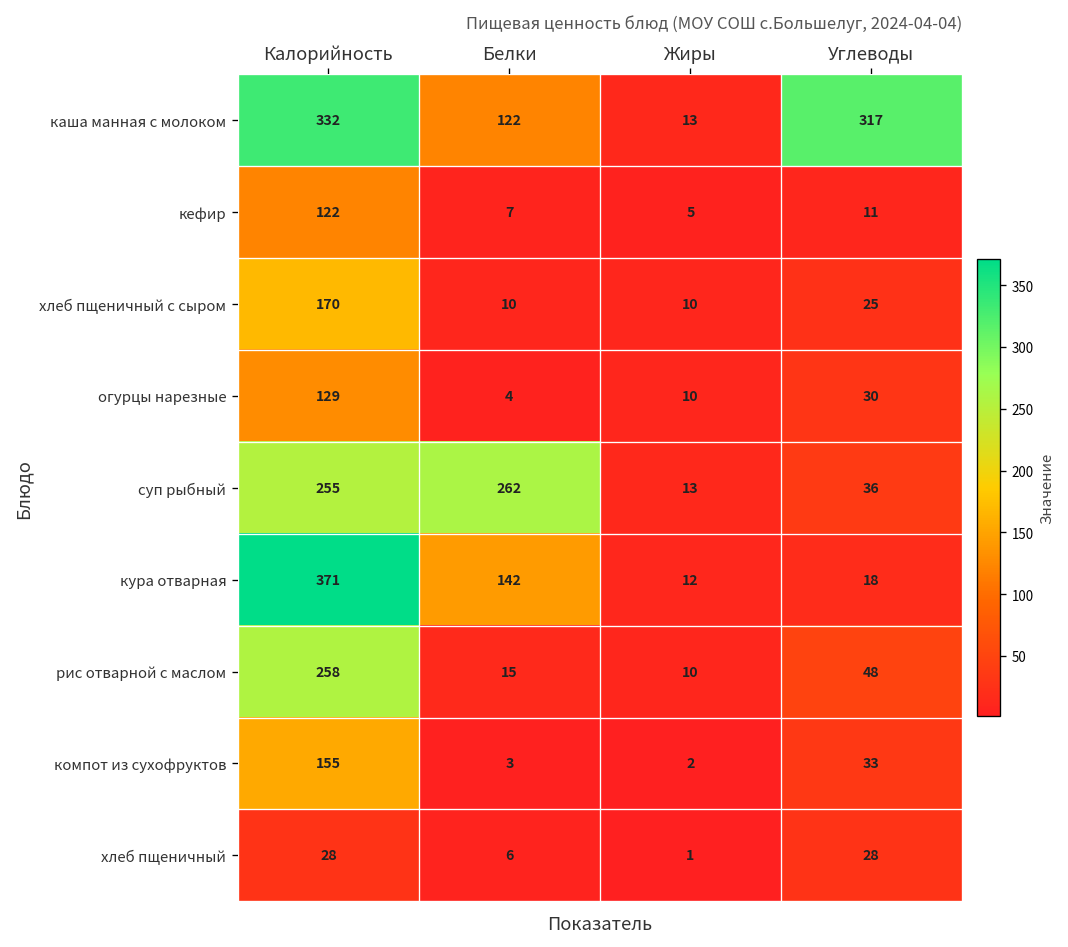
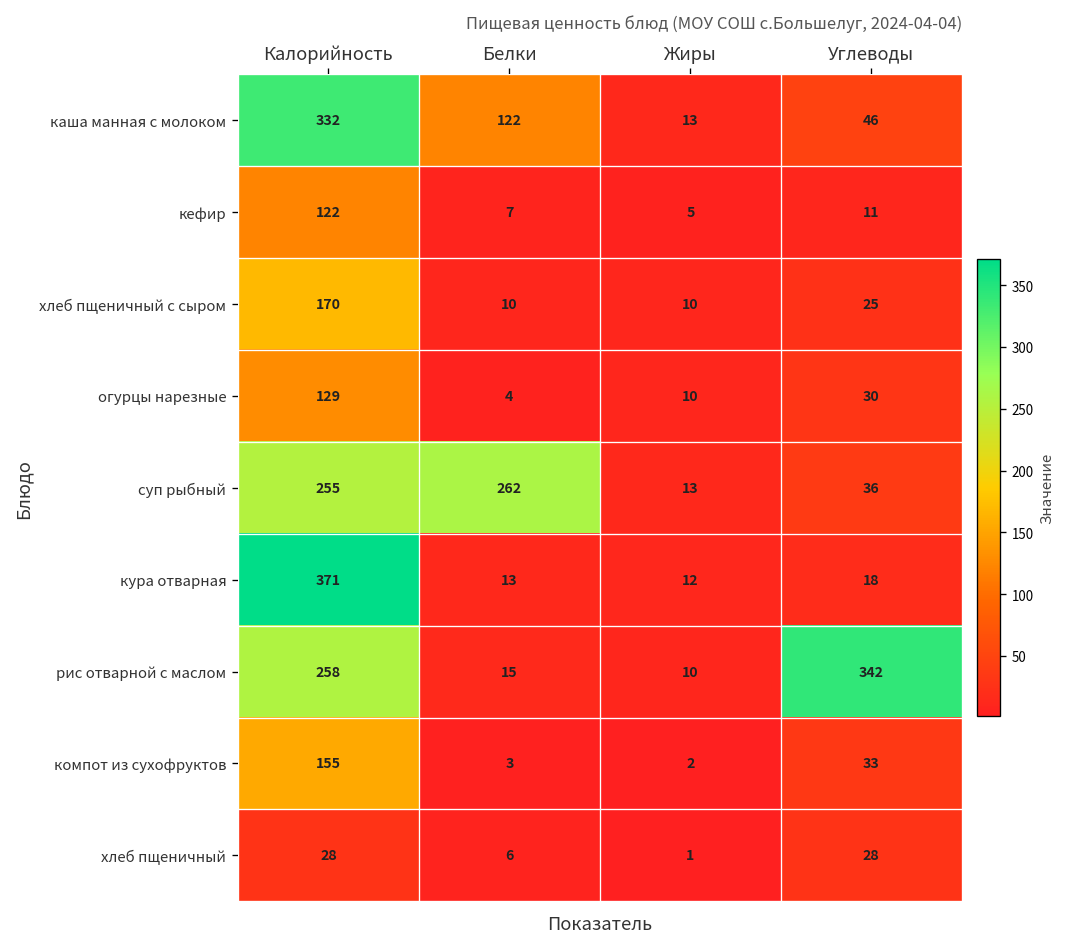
  {
    "каша манная с молоком": {
      "Калорийность": 332,
      "Белки": 122,
      "Жиры": 13,
-     "Углеводы": 317
+     "Углеводы": 46
    },
    "кефир": {
      "Калорийность": 122,
      "Белки": 7,
      "Жиры": 5,
      "Углеводы": 11
    },
    "хлеб пщеничный с сыром": {
      "Калорийность": 170,
      "Белки": 10,
      "Жиры": 10,
      "Углеводы": 25
    },
    "огурцы нарезные": {
      "Калорийность": 129,
      "Белки": 4,
      "Жиры": 10,
      "Углеводы": 30
    },
    "суп рыбный": {
      "Калорийность": 255,
      "Белки": 262,
      "Жиры": 13,
      "Углеводы": 36
    },
    "кура отварная": {
      "Калорийность": 371,
-     "Белки": 142,
+     "Белки": 13,
      "Жиры": 12,
      "Углеводы": 18
    },
    "рис отварной с маслом": {
      "Калорийность": 258,
      "Белки": 15,
      "Жиры": 10,
-     "Углеводы": 48
+     "Углеводы": 342
    },
    "компот из сухофруктов": {
      "Калорийность": 155,
      "Белки": 3,
      "Жиры": 2,
      "Углеводы": 33
    },
    "хлеб пщеничный": {
      "Калорийность": 28,
      "Белки": 6,
      "Жиры": 1,
      "Углеводы": 28
    }
  }
